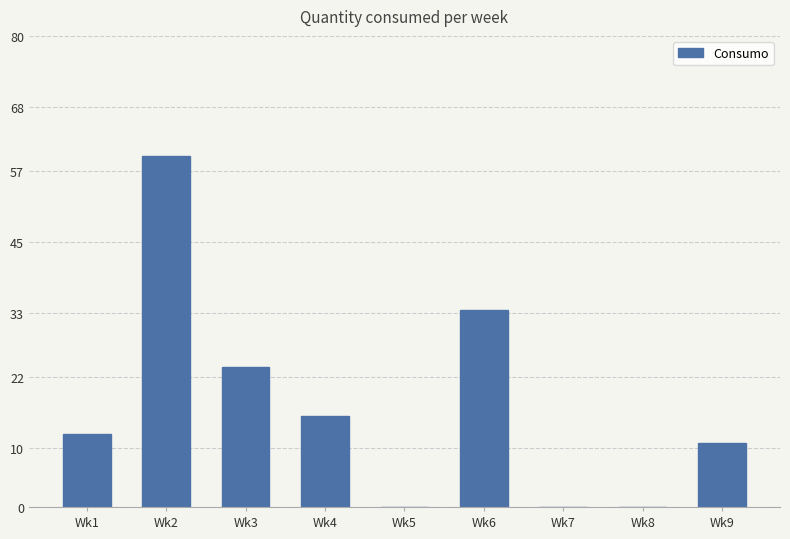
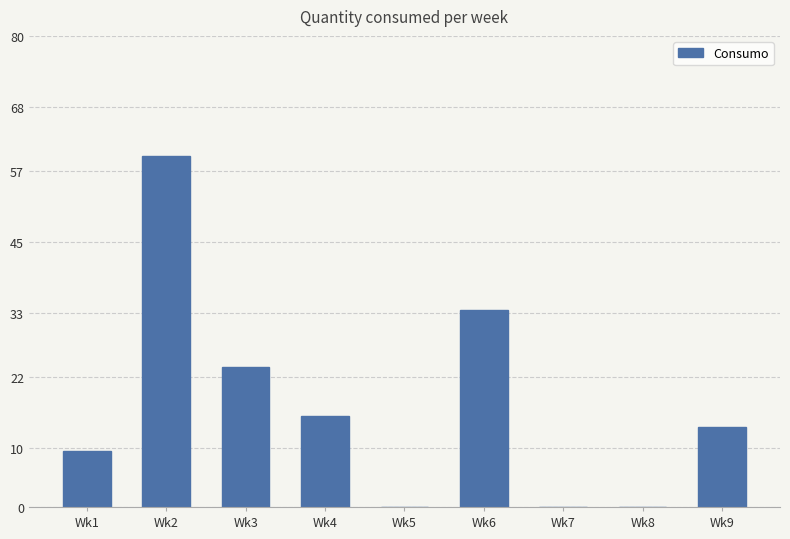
  {
-   "Wk1": 12,
+   "Wk1": 10,
    "Wk2": 60,
    "Wk3": 24,
    "Wk4": 16,
    "Wk5": 0,
    "Wk6": 33,
    "Wk7": 0,
    "Wk8": 0,
-   "Wk9": 11
+   "Wk9": 14
  }
